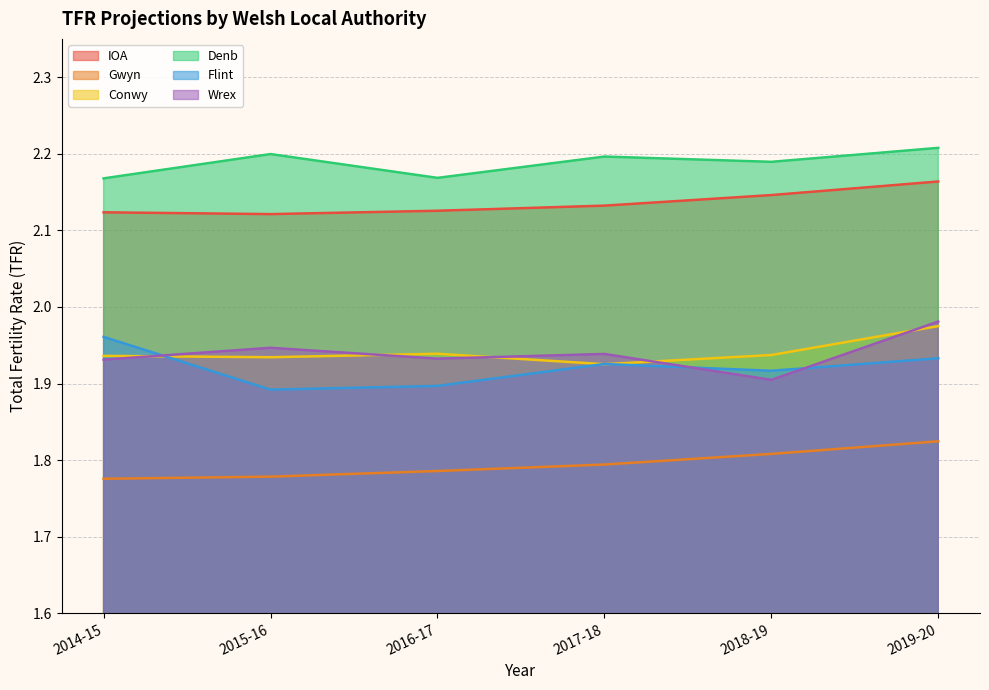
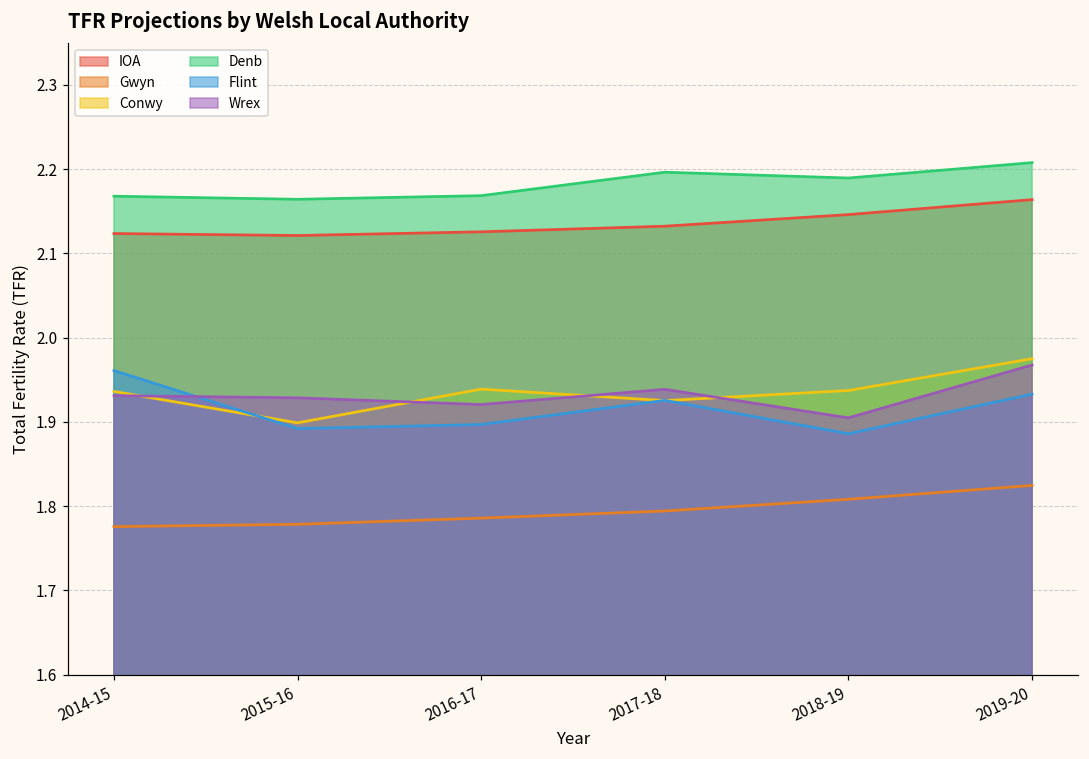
  {
    "Conwy": {
      "2014-15": 1.94,
-     "2015-16": 1.93,
+     "2015-16": 1.90,
      "2016-17": 1.94,
      "2018-19": 1.94,
      "2019-20": 1.98
    },
    "Denb": {
      "2014-15": 2.17,
-     "2015-16": 2.20,
+     "2015-16": 2.16,
      "2016-17": 2.17,
      "2017-18": 2.20,
      "2018-19": 2.19,
      "2019-20": 2.21
    },
    "Flint": {
      "2014-15": 1.96,
      "2015-16": 1.89,
      "2016-17": 1.90,
-     "2018-19": 1.92,
+     "2018-19": 1.89,
      "2019-20": 1.93
    },
    "Wrex": {
      "2014-15": 1.93,
-     "2015-16": 1.95,
-     "2016-17": 1.93,
+     "2015-16": 1.93,
+     "2016-17": 1.92,
      "2017-18": 1.94,
      "2018-19": 1.90,
-     "2019-20": 1.98
+     "2019-20": 1.97
    }
  }
